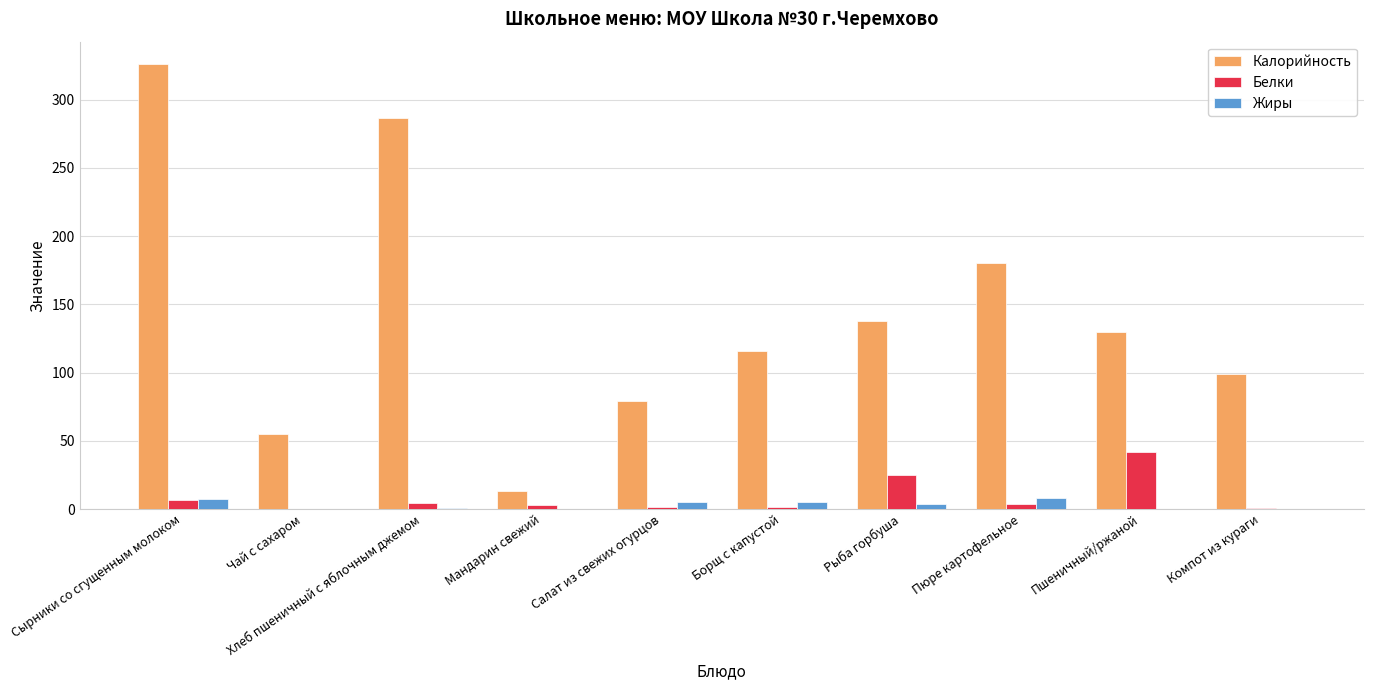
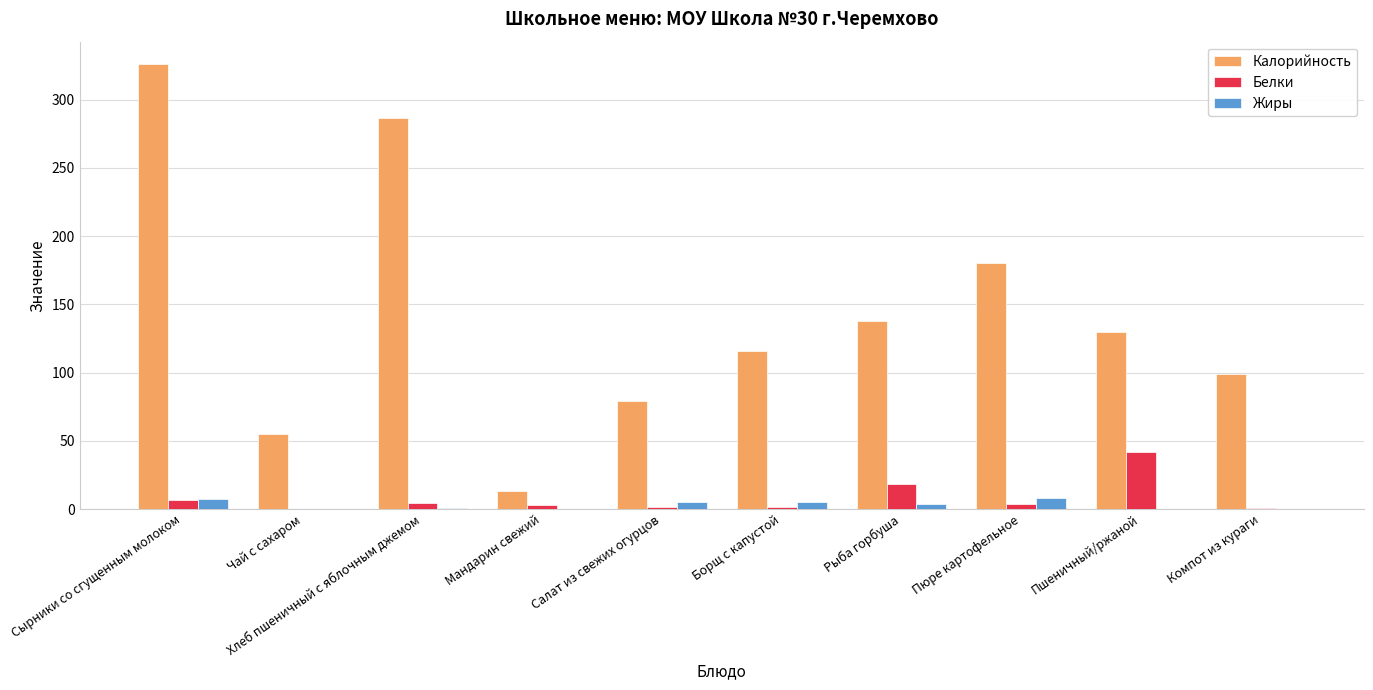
  {
    "Калорийность": {
      "Сырники со сгущенным молоком": 326,
      "Чай с сахаром": 55,
      "Хлеб пшеничный с яблочным джемом": 286,
      "Мандарин свежий": 13,
      "Салат из свежих огурцов": 79,
      "Борщ с капустой": 115,
      "Рыба горбуша": 138,
      "Пюре картофельное": 180,
      "Пшеничный/ржаной": 130,
      "Компот из кураги": 99
    },
    "Белки": {
      "Сырники со сгущенным молоком": 6,
      "Хлеб пшеничный с яблочным джемом": 5,
      "Мандарин свежий": 3,
-     "Рыба горбуша": 25,
+     "Рыба горбуша": 19,
      "Пюре картофельное": 4,
      "Пшеничный/ржаной": 42
    },
    "Жиры": {
      "Сырники со сгущенным молоком": 7,
      "Чай с сахаром": 0,
      "Мандарин свежий": 0,
      "Салат из свежих огурцов": 6,
      "Борщ с капустой": 5,
      "Рыба горбуша": 4,
      "Пюре картофельное": 8,
      "Компот из кураги": 0
    }
  }
